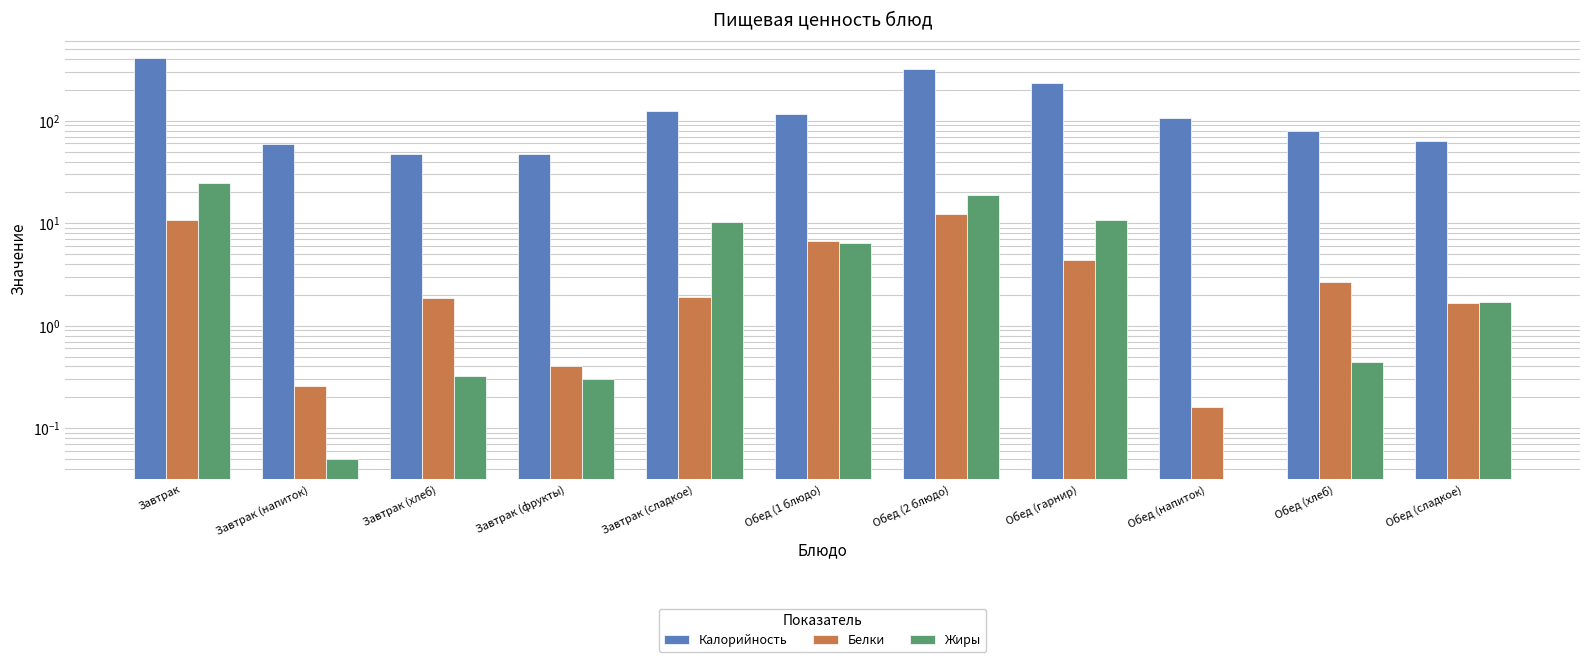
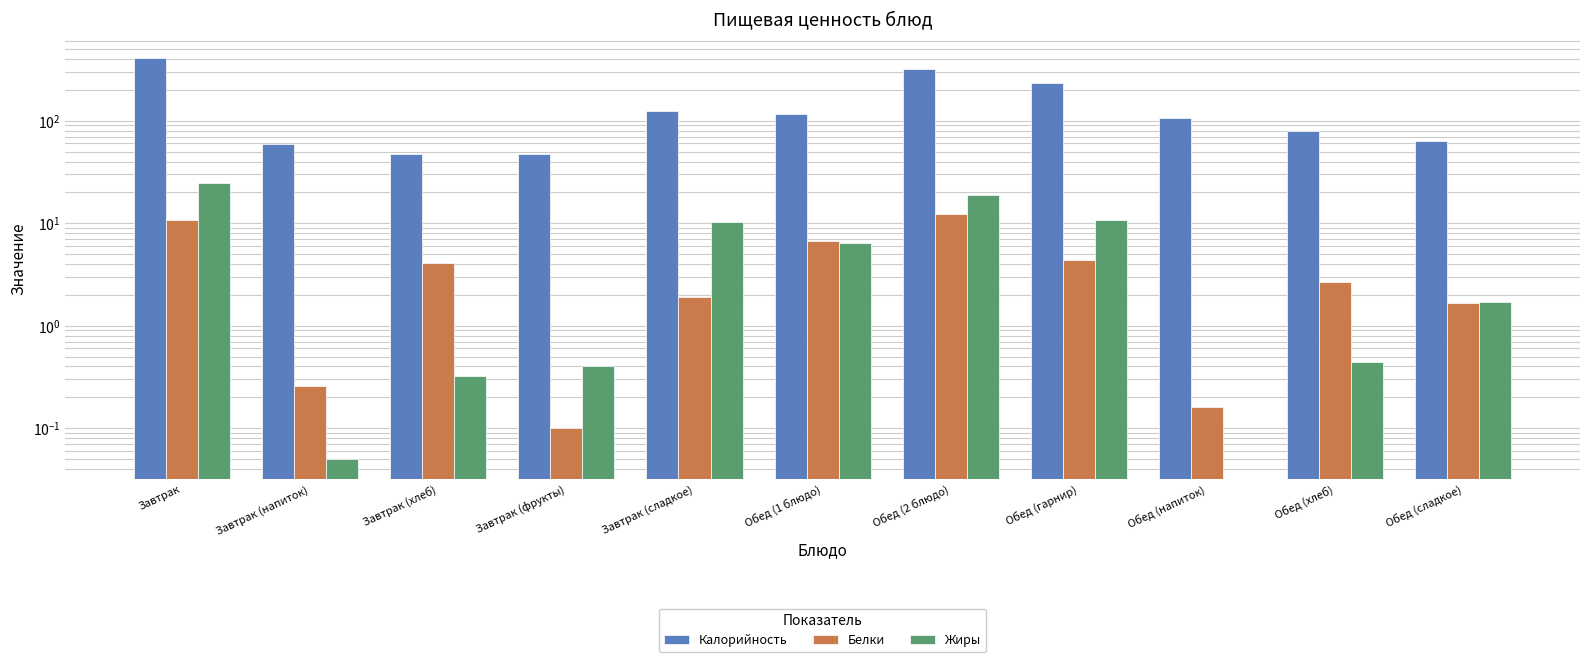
  {
    "Калорийность": {
      "Завтрак": 410,
      "Завтрак (напиток)": 60,
      "Завтрак (хлеб)": 50,
      "Завтрак (фрукты)": 50,
      "Завтрак (сладкое)": 130,
      "Обед (1 блюдо)": 120,
      "Обед (2 блюдо)": 320,
      "Обед (гарнир)": 230,
      "Обед (напиток)": 110,
      "Обед (хлеб)": 80,
      "Обед (сладкое)": 60
    },
    "Белки": {
      "Завтрак": 11,
      "Завтрак (напиток)": 0.26,
-     "Завтрак (хлеб)": 1.9,
-     "Завтрак (фрукты)": 0.4,
+     "Завтрак (хлеб)": 4.1,
+     "Завтрак (фрукты)": 0.1,
      "Завтрак (сладкое)": 1.9,
      "Обед (1 блюдо)": 7,
      "Обед (2 блюдо)": 12,
      "Обед (гарнир)": 4.3,
      "Обед (напиток)": 0.16,
      "Обед (хлеб)": 2.6,
      "Обед (сладкое)": 1.7
    },
    "Жиры": {
      "Завтрак": 25,
      "Завтрак (напиток)": 0.05,
      "Завтрак (хлеб)": 0.32,
-     "Завтрак (фрукты)": 0.3,
+     "Завтрак (фрукты)": 0.4,
      "Завтрак (сладкое)": 10,
      "Обед (1 блюдо)": 6,
      "Обед (2 блюдо)": 19,
      "Обед (гарнир)": 11,
      "Обед (хлеб)": 0.44,
      "Обед (сладкое)": 1.7
    }
  }
